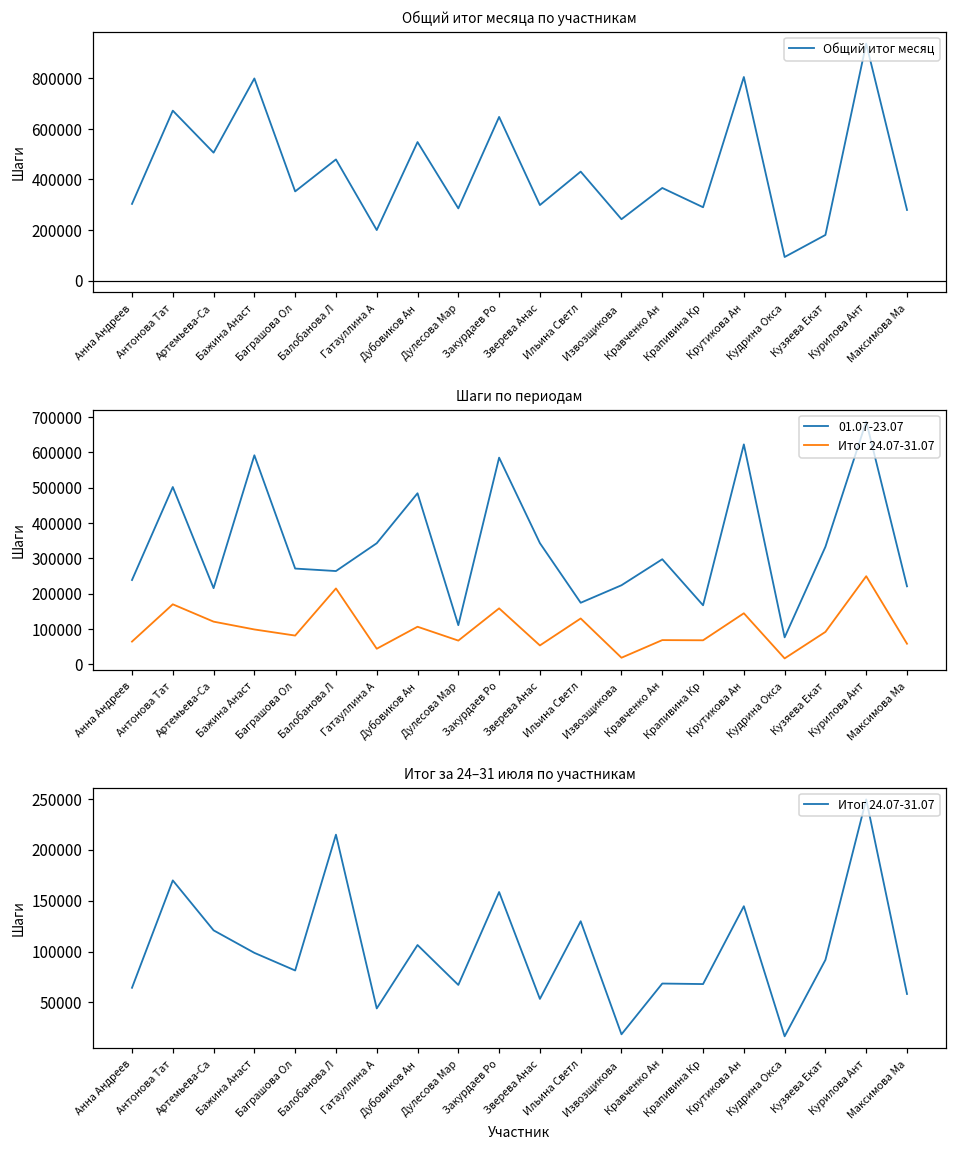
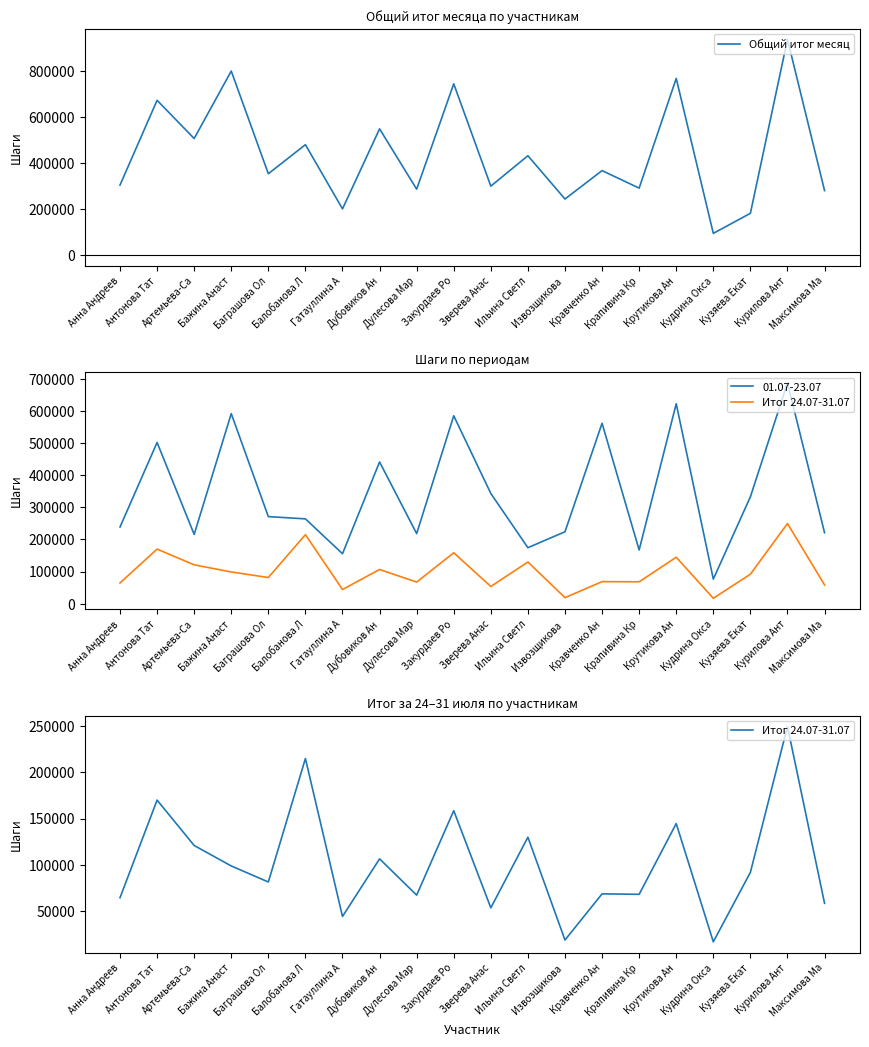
  {
    "Общий итог месяца по участникам": {
      "Анна Андреев": 300000,
      "Антонова Тат": 670000,
      "Артемьева-Са": 510000,
      "Бажина Анаст": 800000,
      "Баграшова Ол": 350000,
      "Балобанова Л": 480000,
      "Гатауллина А": 200000,
      "Дубовиков Ан": 550000,
      "Дулесова Мар": 290000,
-     "Закурдаев Ро": 650000,
+     "Закурдаев Ро": 740000,
      "Зверева Анас": 300000,
      "Ильина Светл": 430000,
      "Извозщикова": 240000,
      "Кравченко Ан": 370000,
      "Крапивина Кр": 290000,
-     "Крутикова Ан": 810000,
+     "Крутикова Ан": 770000,
      "Кудрина Окса": 90000,
      "Кузяева Екат": 180000,
      "Максимова Ма": 280000
    },
    "Шаги по периодам": {
      "01.07-23.07": {
        "Анна Андреев": 240000,
        "Антонова Тат": 500000,
        "Артемьева-Са": 220000,
        "Бажина Анаст": 590000,
        "Баграшова Ол": 270000,
        "Балобанова Л": 260000,
-       "Гатауллина А": 340000,
-       "Дубовиков Ан": 480000,
-       "Дулесова Мар": 110000,
+       "Гатауллина А": 160000,
+       "Дубовиков Ан": 440000,
+       "Дулесова Мар": 220000,
        "Закурдаев Ро": 590000,
        "Зверева Анас": 340000,
        "Ильина Светл": 170000,
        "Извозщикова": 220000,
-       "Кравченко Ан": 300000,
+       "Кравченко Ан": 560000,
        "Крапивина Кр": 170000,
        "Крутикова Ан": 620000,
        "Кудрина Окса": 80000,
        "Кузяева Екат": 330000,
        "Максимова Ма": 220000
      }
    },
    "Итог за 24–31 июля по участникам": {
      "Анна Андреев": 60000,
      "Антонова Тат": 170000,
      "Артемьева-Са": 120000,
      "Бажина Анаст": 100000,
      "Баграшова Ол": 80000,
      "Балобанова Л": 210000,
      "Гатауллина А": 40000,
      "Дубовиков Ан": 110000,
      "Дулесова Мар": 70000,
      "Закурдаев Ро": 160000,
      "Зверева Анас": 50000,
      "Ильина Светл": 130000,
      "Извозщикова": 20000,
      "Кравченко Ан": 70000,
      "Крапивина Кр": 70000,
      "Крутикова Ан": 140000,
      "Кудрина Окса": 20000,
      "Кузяева Екат": 90000,
      "Максимова Ма": 60000
    }
  }
